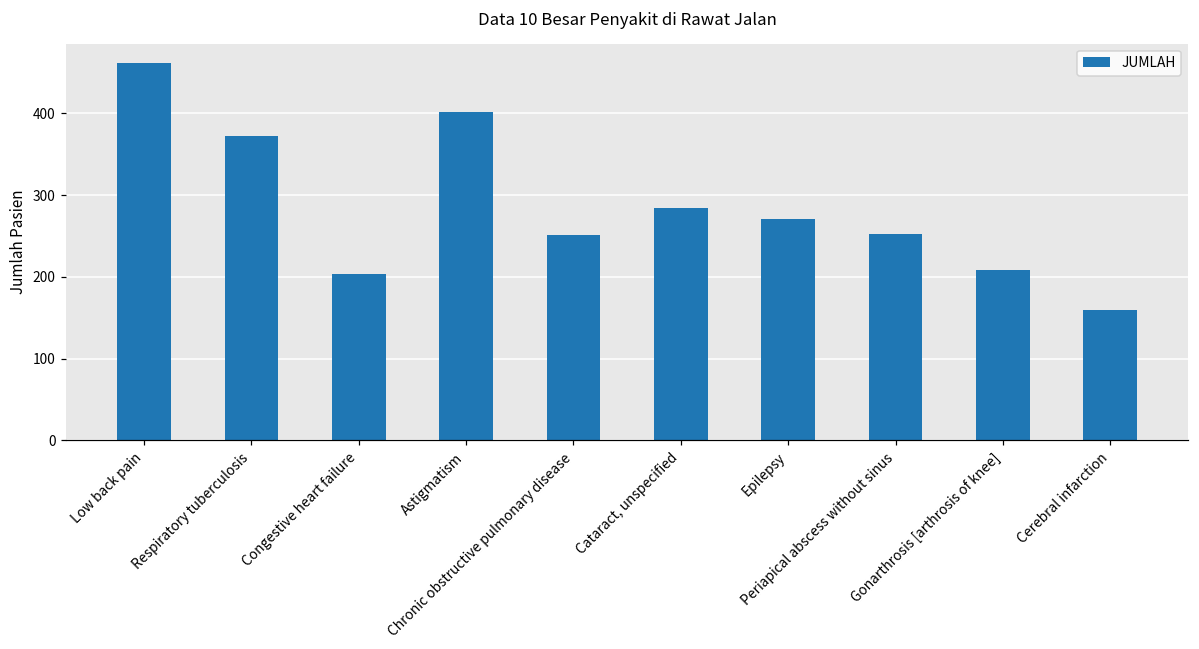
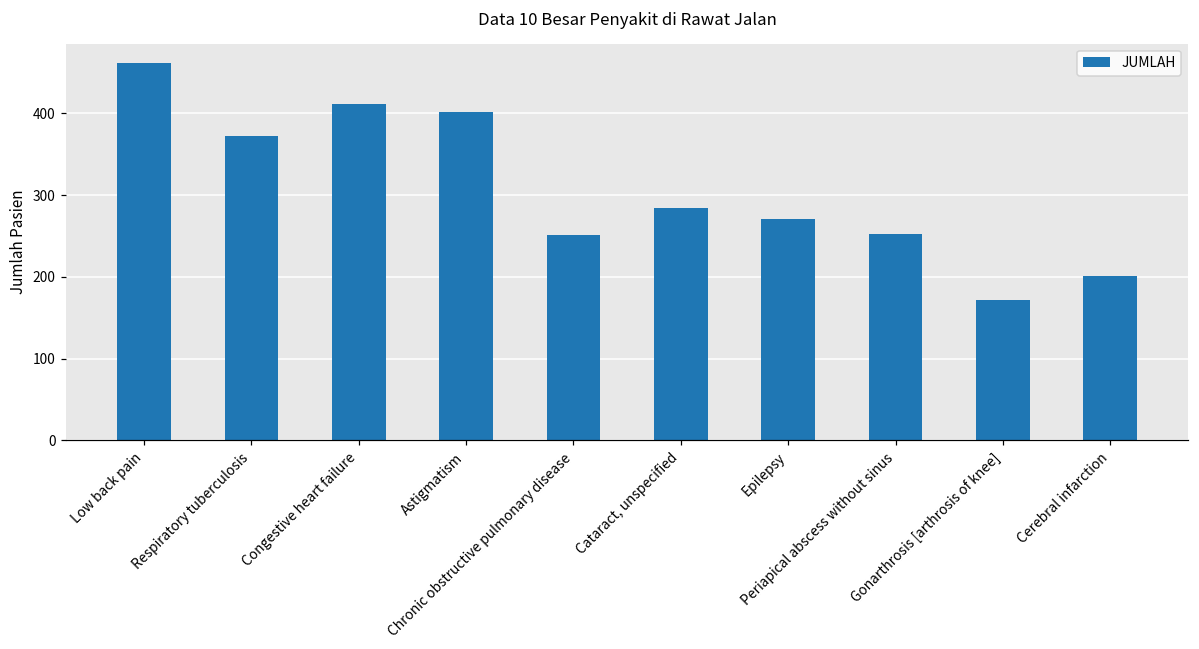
  {
    "Low back pain": 460,
    "Respiratory tuberculosis": 370,
-   "Congestive heart failure": 200,
+   "Congestive heart failure": 410,
    "Astigmatism": 400,
    "Chronic obstructive pulmonary disease": 250,
    "Cataract, unspecified": 280,
    "Epilepsy": 270,
    "Periapical abscess without sinus": 250,
-   "Gonarthrosis [arthrosis of knee]": 210,
-   "Cerebral infarction": 160
+   "Gonarthrosis [arthrosis of knee]": 170,
+   "Cerebral infarction": 200
  }
